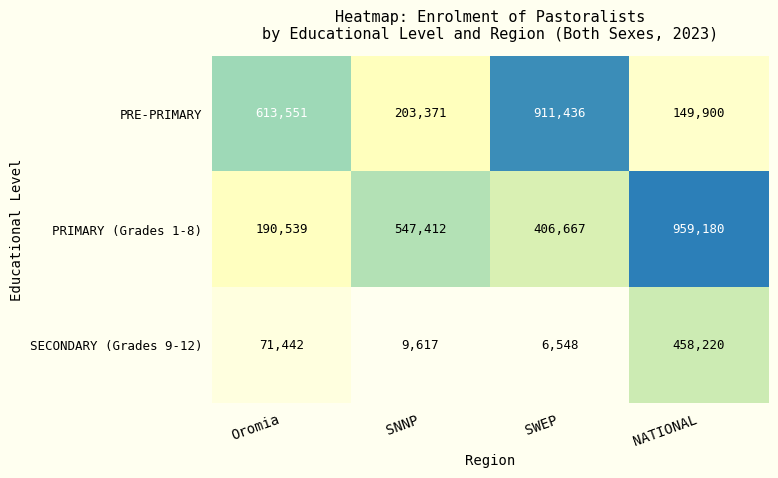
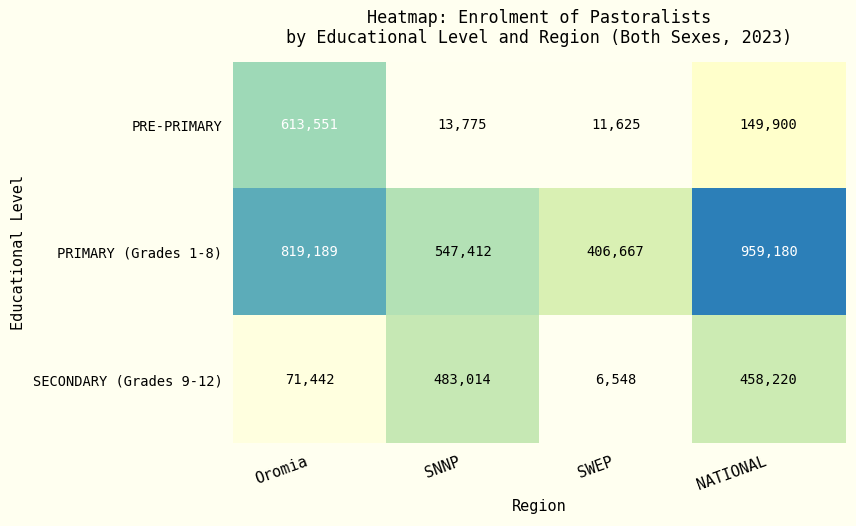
  {
    "PRE-PRIMARY": {
      "Oromia": "613,551",
-     "SNNP": "203,371",
-     "SWEP": "911,436",
+     "SNNP": "13,775",
+     "SWEP": "11,625",
      "NATIONAL": "149,900"
    },
    "PRIMARY (Grades 1-8)": {
-     "Oromia": "190,539",
+     "Oromia": "819,189",
      "SNNP": "547,412",
      "SWEP": "406,667",
      "NATIONAL": "959,180"
    },
    "SECONDARY (Grades 9-12)": {
      "Oromia": "71,442",
-     "SNNP": "9,617",
+     "SNNP": "483,014",
      "SWEP": "6,548",
      "NATIONAL": "458,220"
    }
  }
